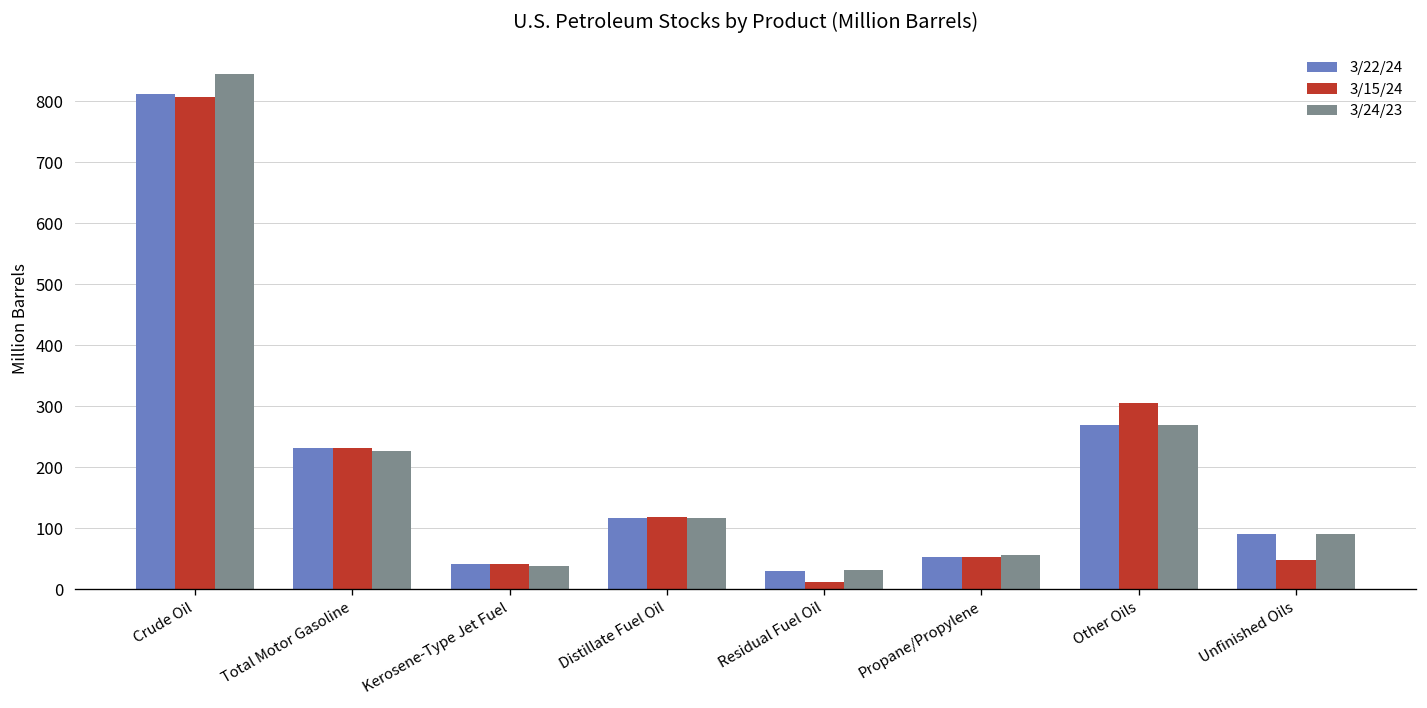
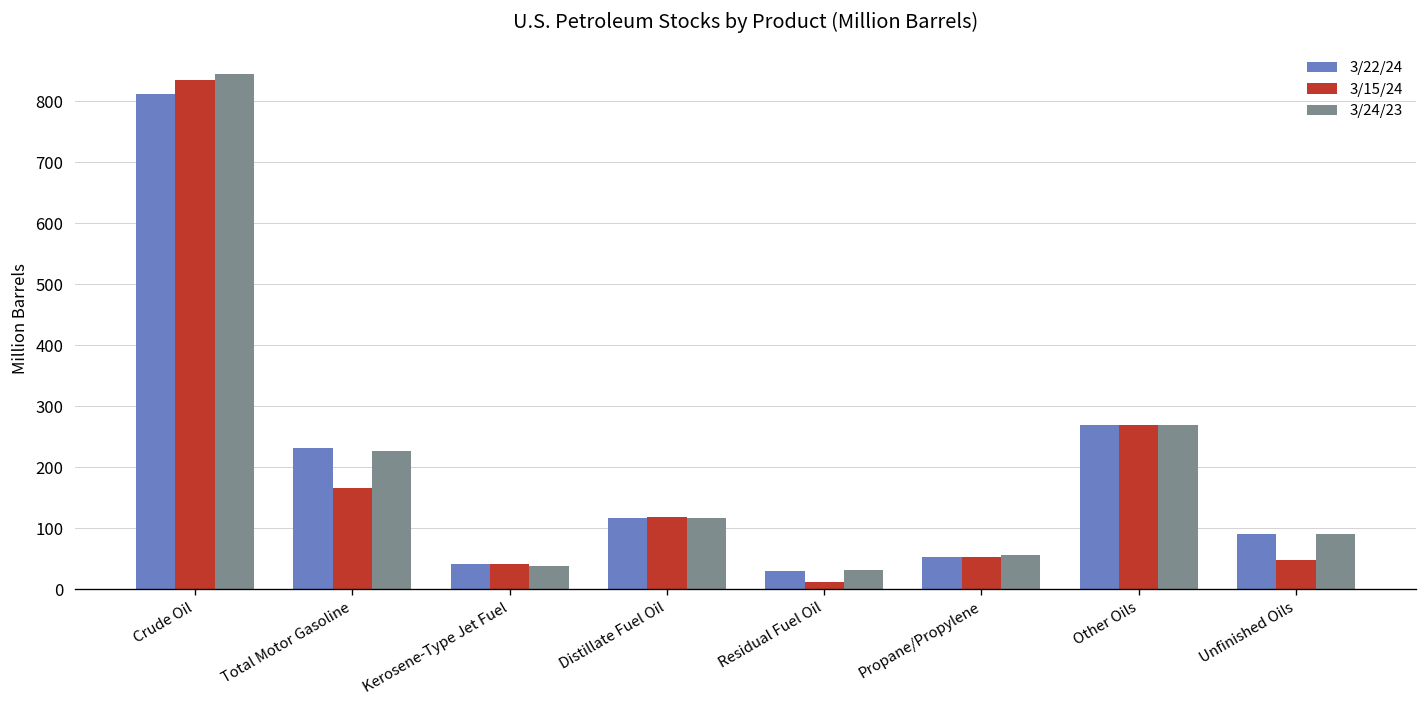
  {
    "3/15/24": {
-     "Crude Oil": 810,
-     "Total Motor Gasoline": 230,
+     "Crude Oil": 830,
+     "Total Motor Gasoline": 170,
      "Kerosene-Type Jet Fuel": 40,
      "Distillate Fuel Oil": 120,
      "Residual Fuel Oil": 10,
      "Propane/Propylene": 50,
-     "Other Oils": 310,
+     "Other Oils": 270,
      "Unfinished Oils": 50
    }
  }
